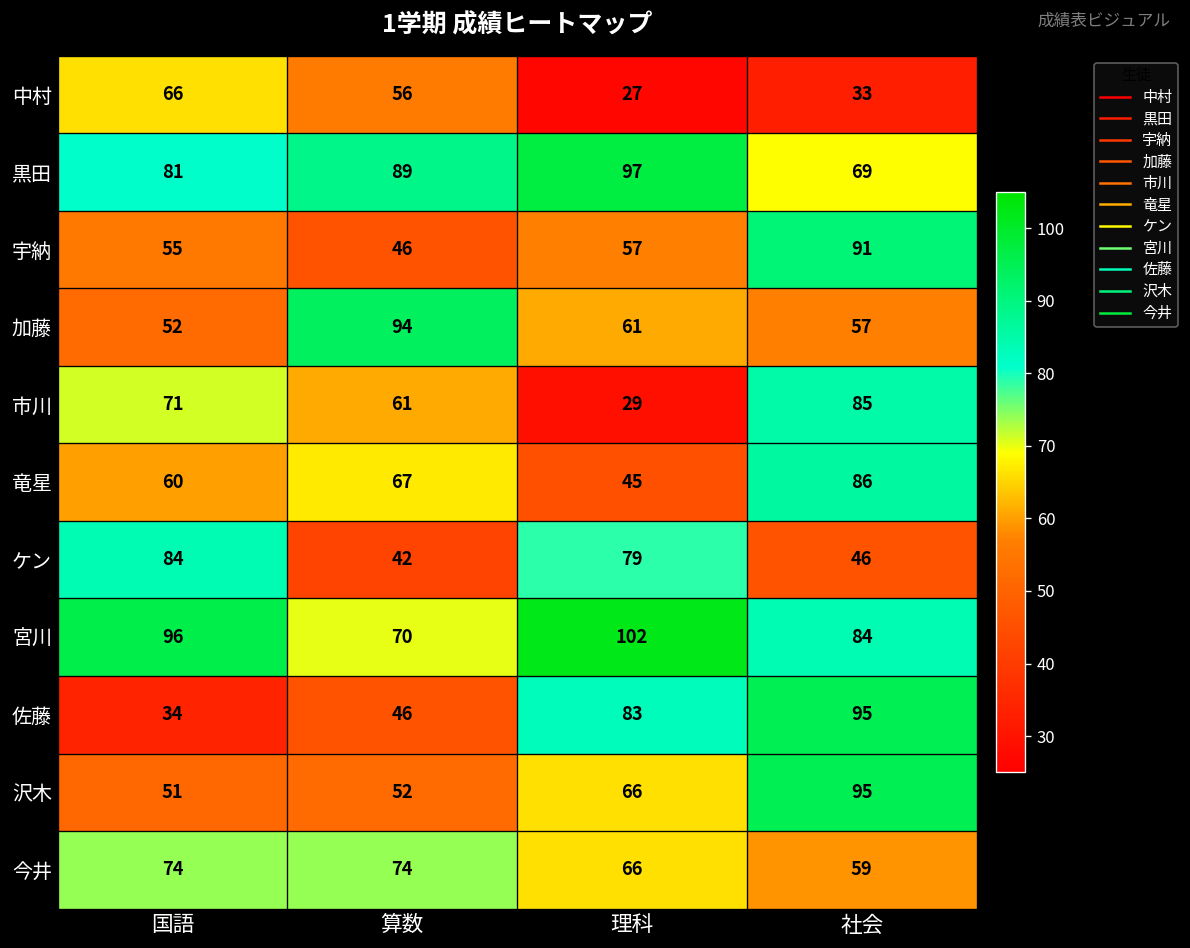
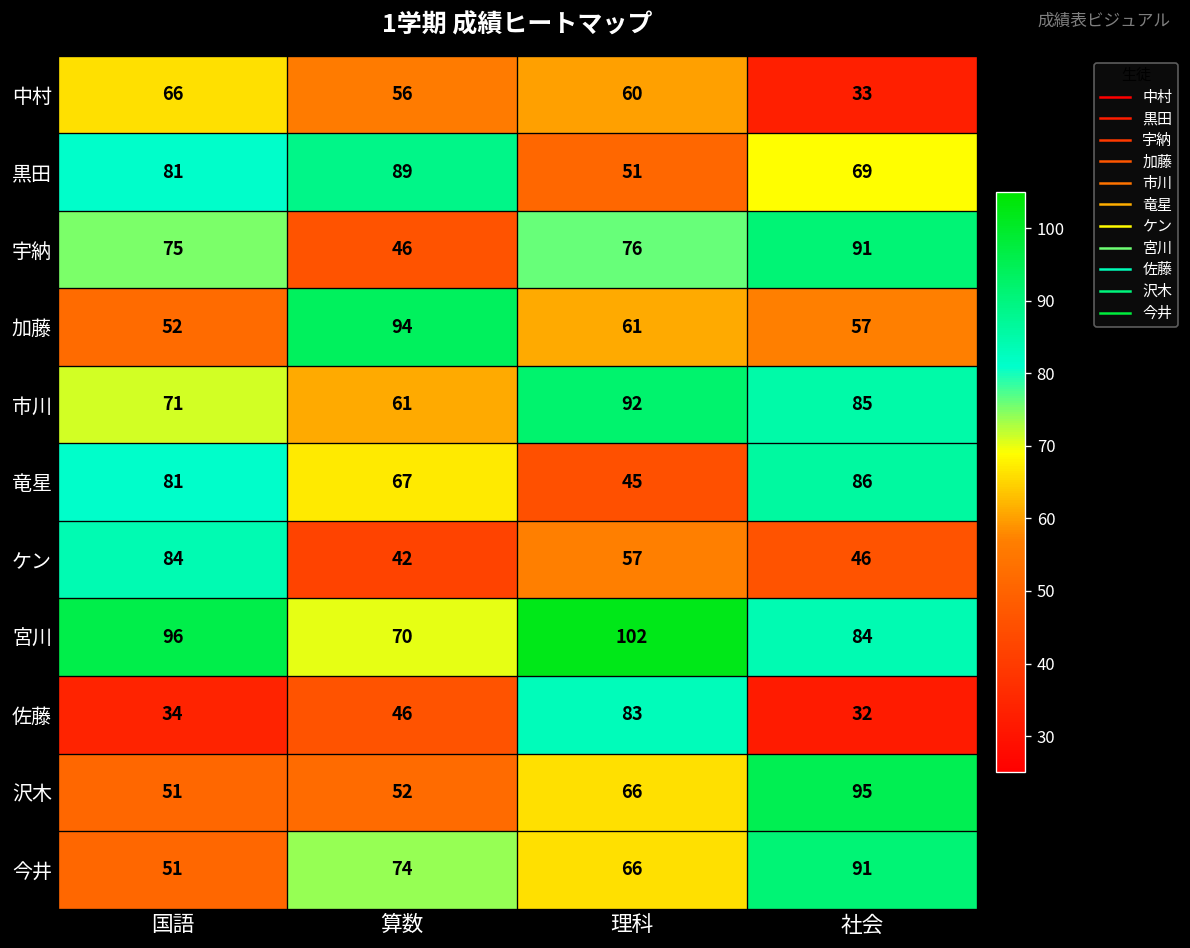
  {
    "中村": {
      "国語": 66,
      "算数": 56,
-     "理科": 27,
+     "理科": 60,
      "社会": 33
    },
    "黒田": {
      "国語": 81,
      "算数": 89,
-     "理科": 97,
+     "理科": 51,
      "社会": 69
    },
    "宇納": {
-     "国語": 55,
+     "国語": 75,
      "算数": 46,
-     "理科": 57,
+     "理科": 76,
      "社会": 91
    },
    "加藤": {
      "国語": 52,
      "算数": 94,
      "理科": 61,
      "社会": 57
    },
    "市川": {
      "国語": 71,
      "算数": 61,
-     "理科": 29,
+     "理科": 92,
      "社会": 85
    },
    "竜星": {
-     "国語": 60,
+     "国語": 81,
      "算数": 67,
      "理科": 45,
      "社会": 86
    },
    "ケン": {
      "国語": 84,
      "算数": 42,
-     "理科": 79,
+     "理科": 57,
      "社会": 46
    },
    "宮川": {
      "国語": 96,
      "算数": 70,
      "理科": 102,
      "社会": 84
    },
    "佐藤": {
      "国語": 34,
      "算数": 46,
      "理科": 83,
-     "社会": 95
+     "社会": 32
    },
    "沢木": {
      "国語": 51,
      "算数": 52,
      "理科": 66,
      "社会": 95
    },
    "今井": {
-     "国語": 74,
+     "国語": 51,
      "算数": 74,
      "理科": 66,
-     "社会": 59
+     "社会": 91
    }
  }
